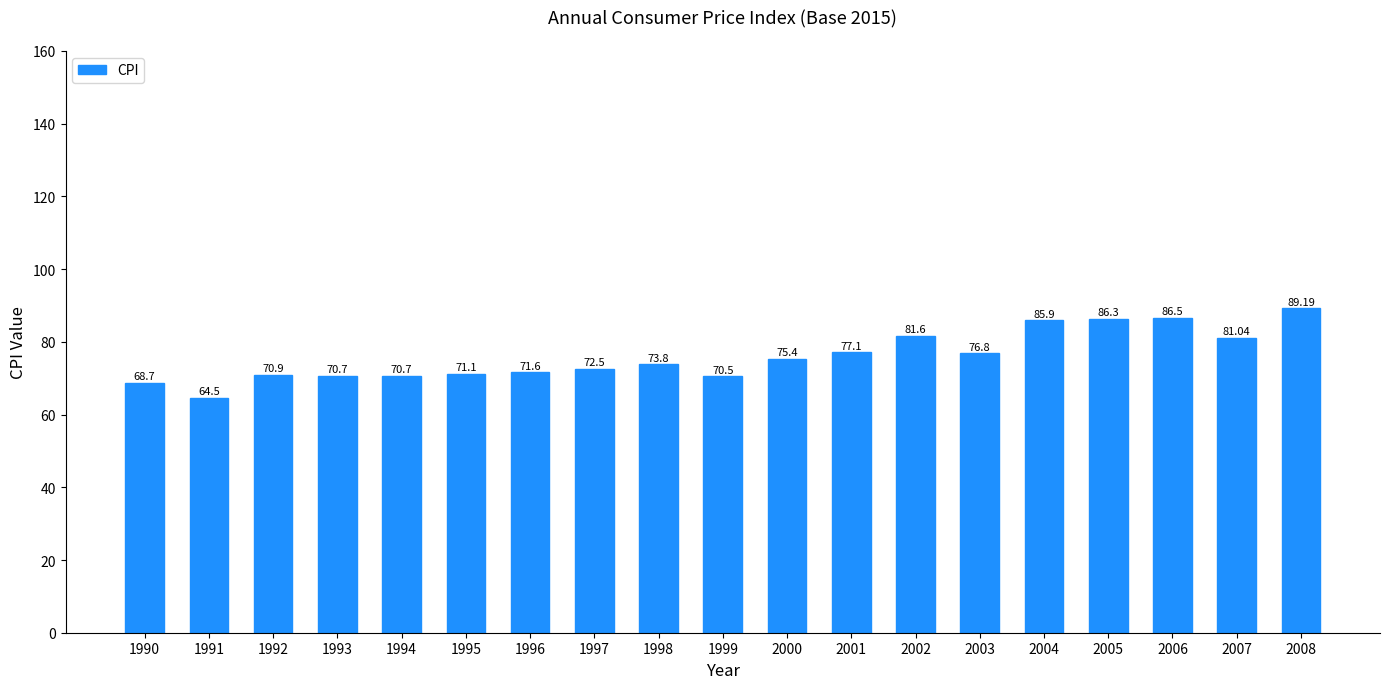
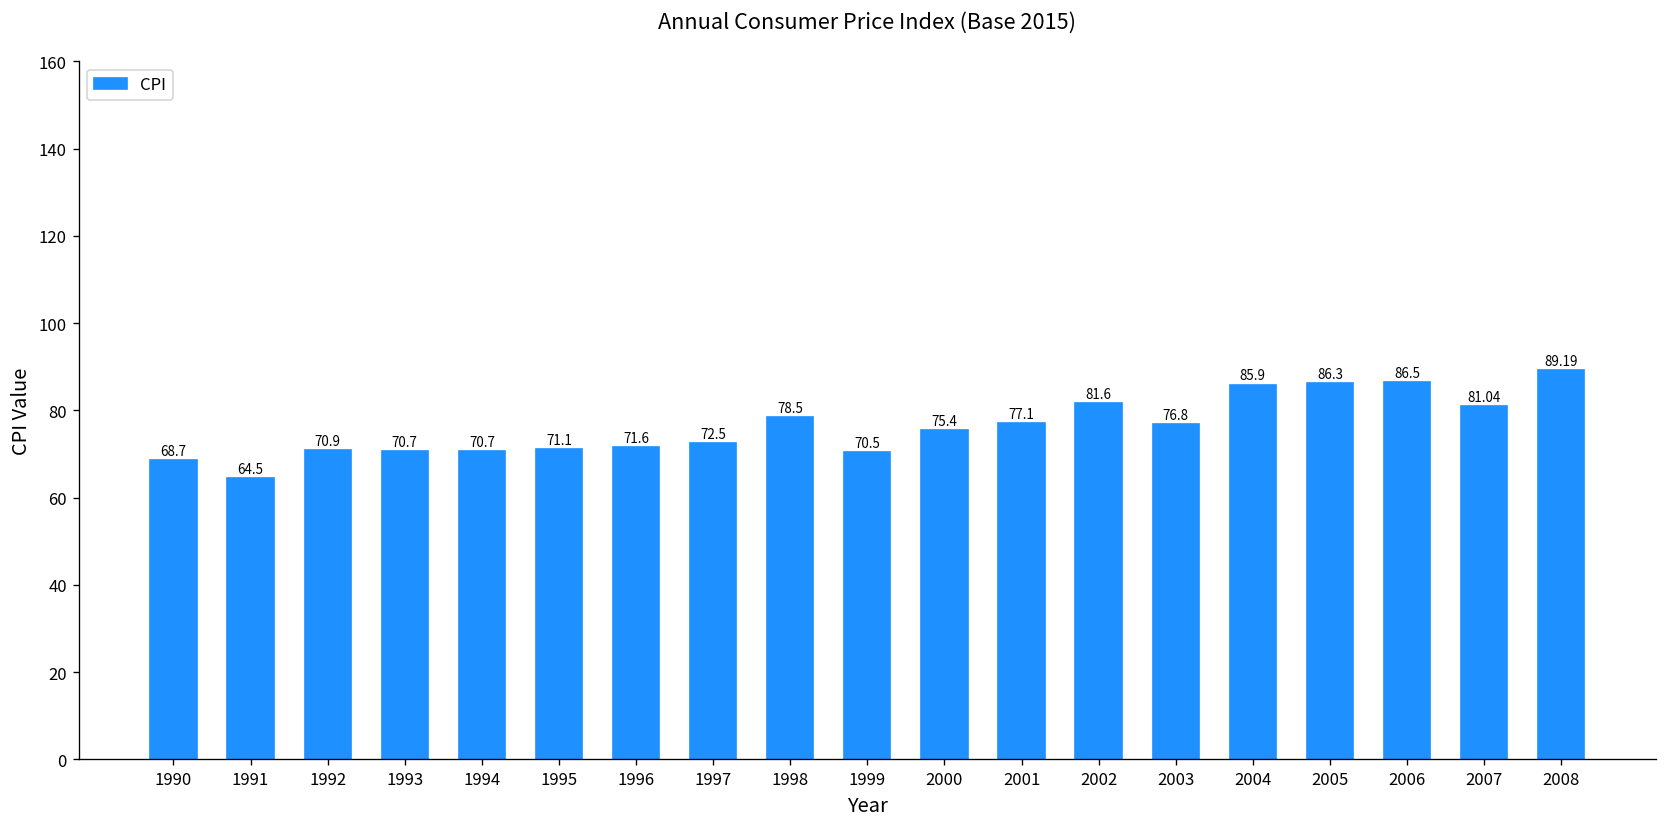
  {
    "1990": 68.7,
    "1991": 64.5,
    "1992": 70.9,
    "1993": 70.7,
    "1994": 70.7,
    "1995": 71.1,
    "1996": 71.6,
    "1997": 72.5,
-   "1998": 73.8,
+   "1998": 78.5,
    "1999": 70.5,
    "2000": 75.4,
    "2001": 77.1,
    "2002": 81.6,
    "2003": 76.8,
    "2004": 85.9,
    "2005": 86.3,
    "2006": 86.5,
    "2007": 81.04,
    "2008": 89.19
  }
